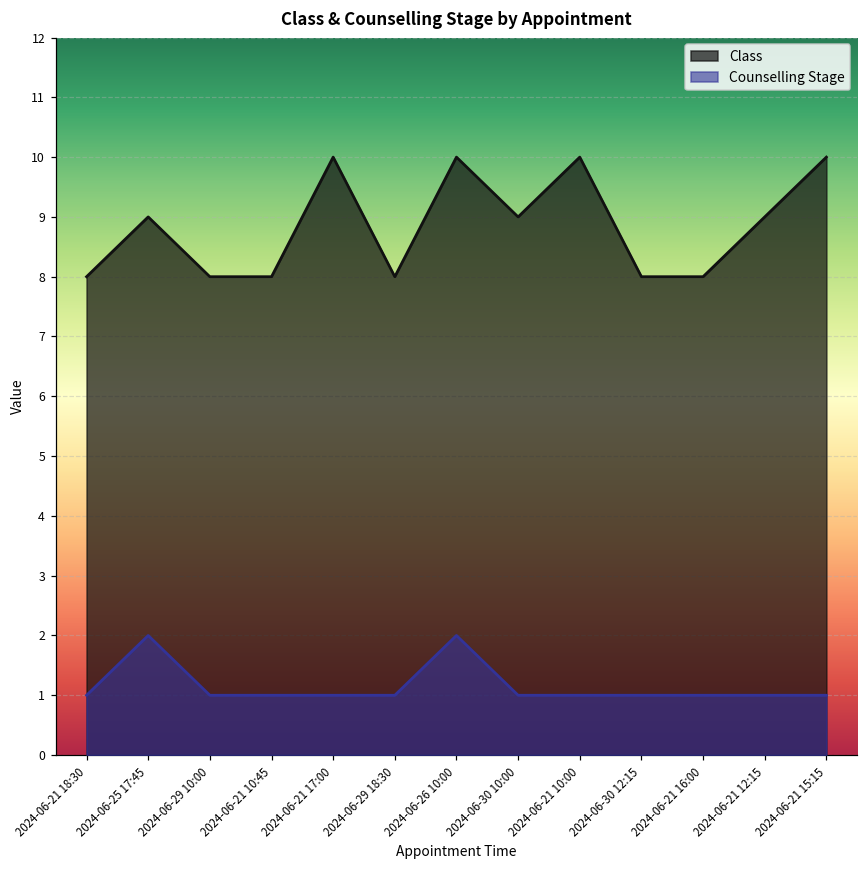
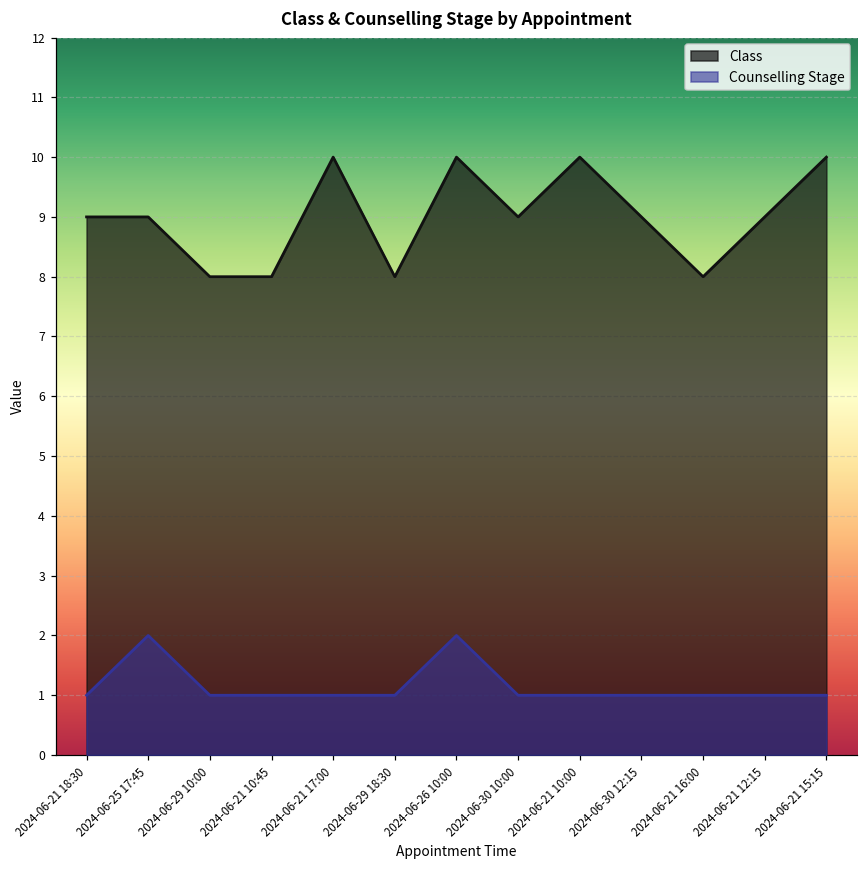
  {
    "Class": {
-     "2024-06-21 18:30": 8,
+     "2024-06-21 18:30": 9,
      "2024-06-25 17:45": 9,
      "2024-06-29 10:00": 8,
      "2024-06-21 10:45": 8,
      "2024-06-21 17:00": 10,
      "2024-06-29 18:30": 8,
      "2024-06-26 10:00": 10,
      "2024-06-30 10:00": 9,
      "2024-06-21 10:00": 10,
-     "2024-06-30 12:15": 8,
+     "2024-06-30 12:15": 9,
      "2024-06-21 16:00": 8,
      "2024-06-21 12:15": 9,
      "2024-06-21 15:15": 10
    },
    "Counselling Stage": {
      "2024-06-21 18:30": 1,
      "2024-06-25 17:45": 2,
      "2024-06-29 10:00": 1,
      "2024-06-21 10:45": 1,
      "2024-06-21 17:00": 1,
      "2024-06-29 18:30": 1,
      "2024-06-26 10:00": 2,
      "2024-06-30 10:00": 1,
      "2024-06-21 10:00": 1,
      "2024-06-30 12:15": 1,
      "2024-06-21 16:00": 1,
      "2024-06-21 12:15": 1,
      "2024-06-21 15:15": 1
    }
  }
